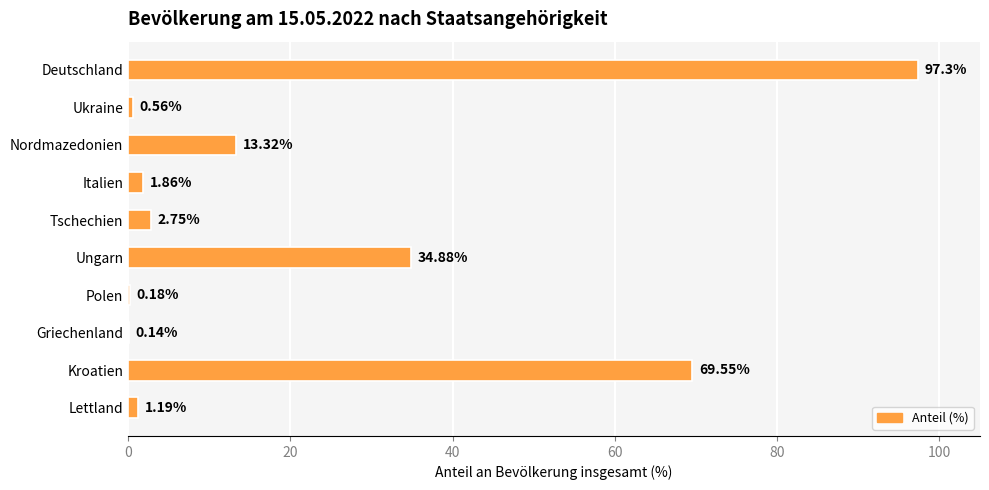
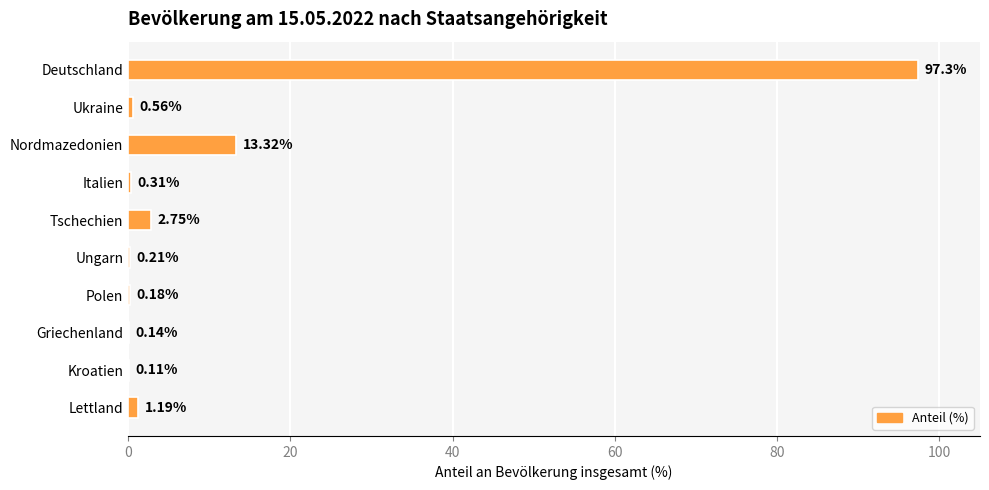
  {
    "Deutschland": "97.3%",
    "Ukraine": "0.56%",
    "Nordmazedonien": "13.32%",
-   "Italien": "1.86%",
+   "Italien": "0.31%",
    "Tschechien": "2.75%",
-   "Ungarn": "34.88%",
+   "Ungarn": "0.21%",
    "Polen": "0.18%",
    "Griechenland": "0.14%",
-   "Kroatien": "69.55%",
+   "Kroatien": "0.11%",
    "Lettland": "1.19%"
  }
